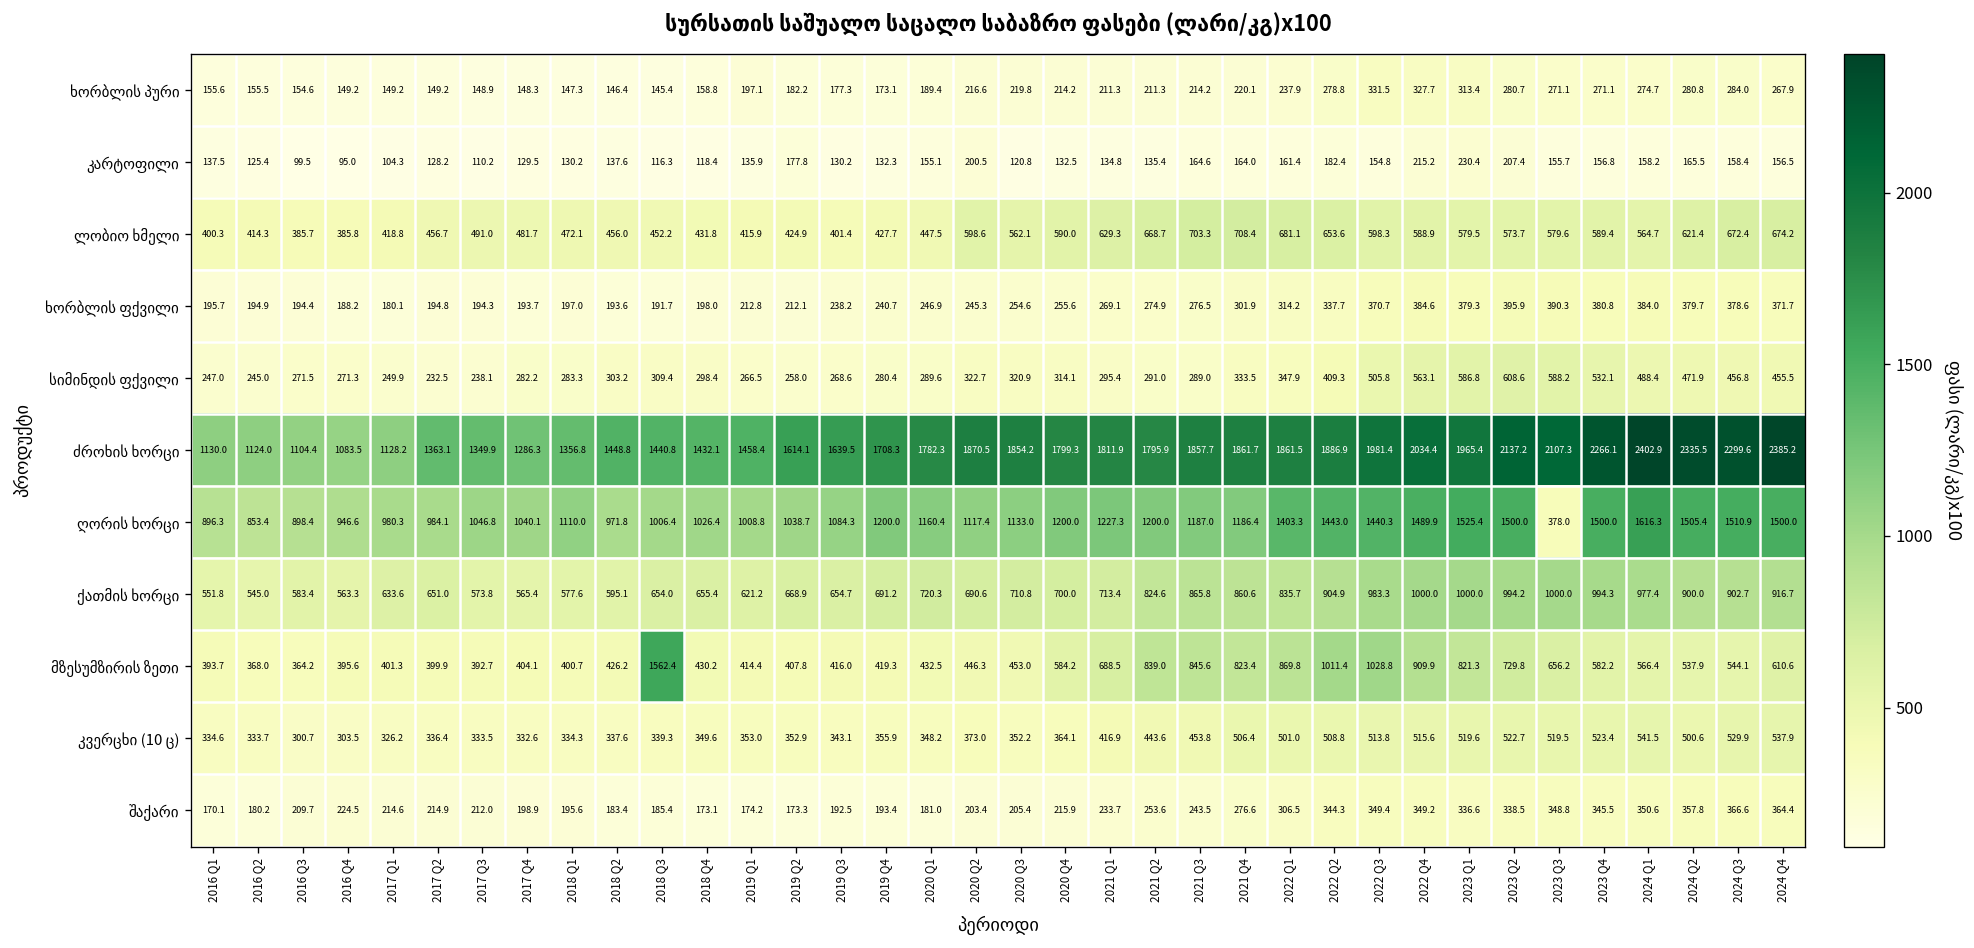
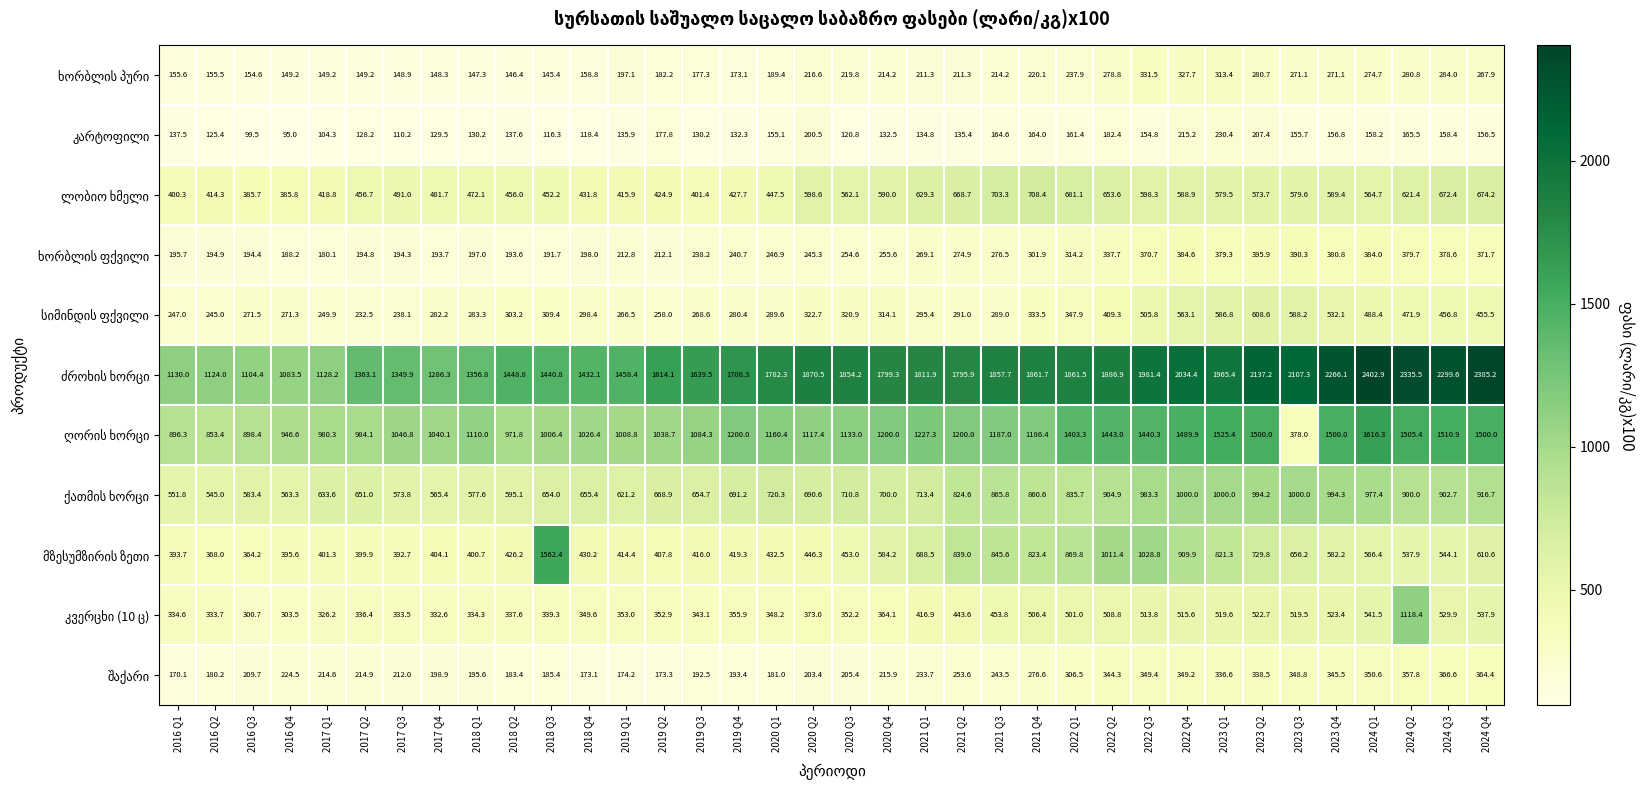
  {
    "კვერცხი (10 ც)": {
      "2016 Q1": 334.6,
      "2016 Q2": 333.7,
      "2016 Q3": 300.7,
      "2016 Q4": 303.5,
      "2017 Q1": 326.2,
      "2017 Q2": 336.4,
      "2017 Q3": 333.5,
      "2017 Q4": 332.6,
      "2018 Q1": 334.3,
      "2018 Q2": 337.6,
      "2018 Q3": 339.3,
      "2018 Q4": 349.6,
      "2019 Q1": 353.0,
      "2019 Q2": 352.9,
      "2019 Q3": 343.1,
      "2019 Q4": 355.9,
      "2020 Q1": 348.2,
      "2020 Q2": 373.0,
      "2020 Q3": 352.2,
      "2020 Q4": 364.1,
      "2021 Q1": 416.9,
      "2021 Q2": 443.6,
      "2021 Q3": 453.8,
      "2021 Q4": 506.4,
      "2022 Q1": 501.0,
      "2022 Q2": 508.8,
      "2022 Q3": 513.8,
      "2022 Q4": 515.6,
      "2023 Q1": 519.6,
      "2023 Q2": 522.7,
      "2023 Q3": 519.5,
      "2023 Q4": 523.4,
      "2024 Q1": 541.5,
-     "2024 Q2": 500.6,
+     "2024 Q2": 1118.4,
      "2024 Q3": 529.9,
      "2024 Q4": 537.9
    }
  }
